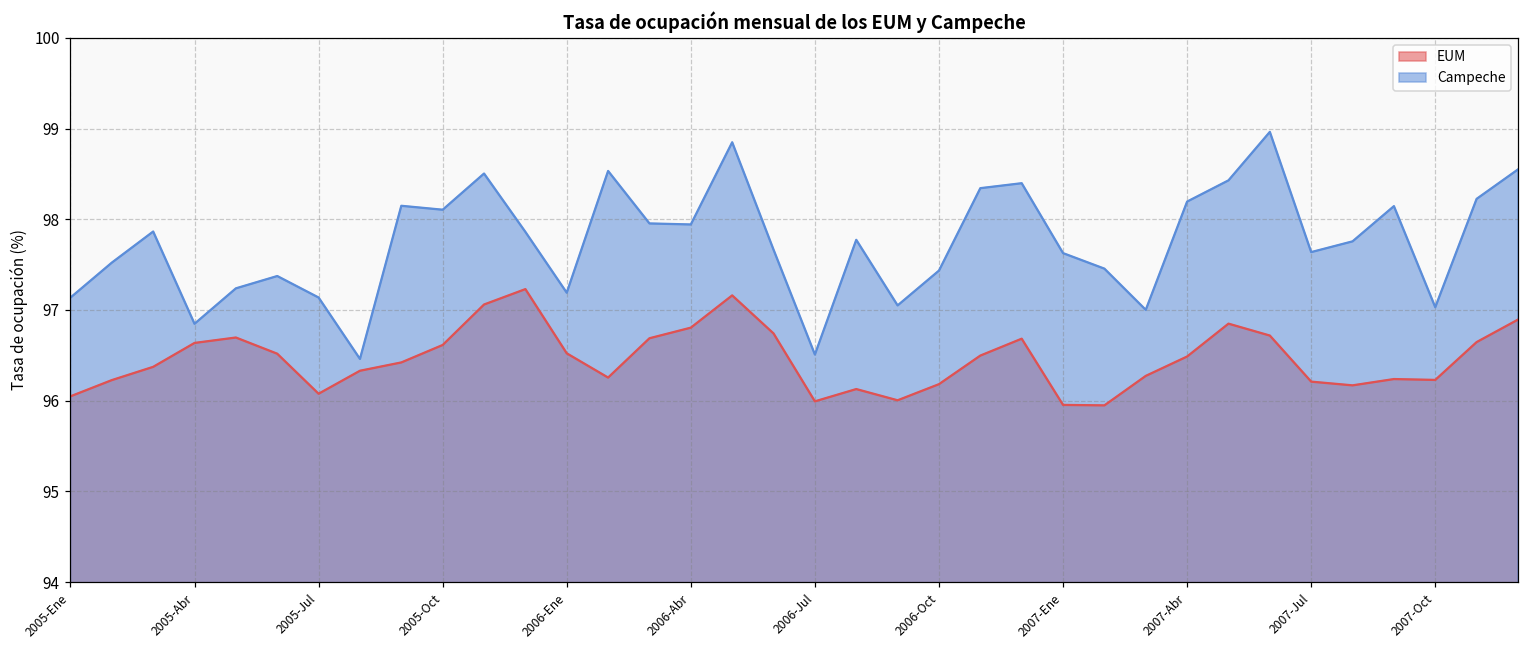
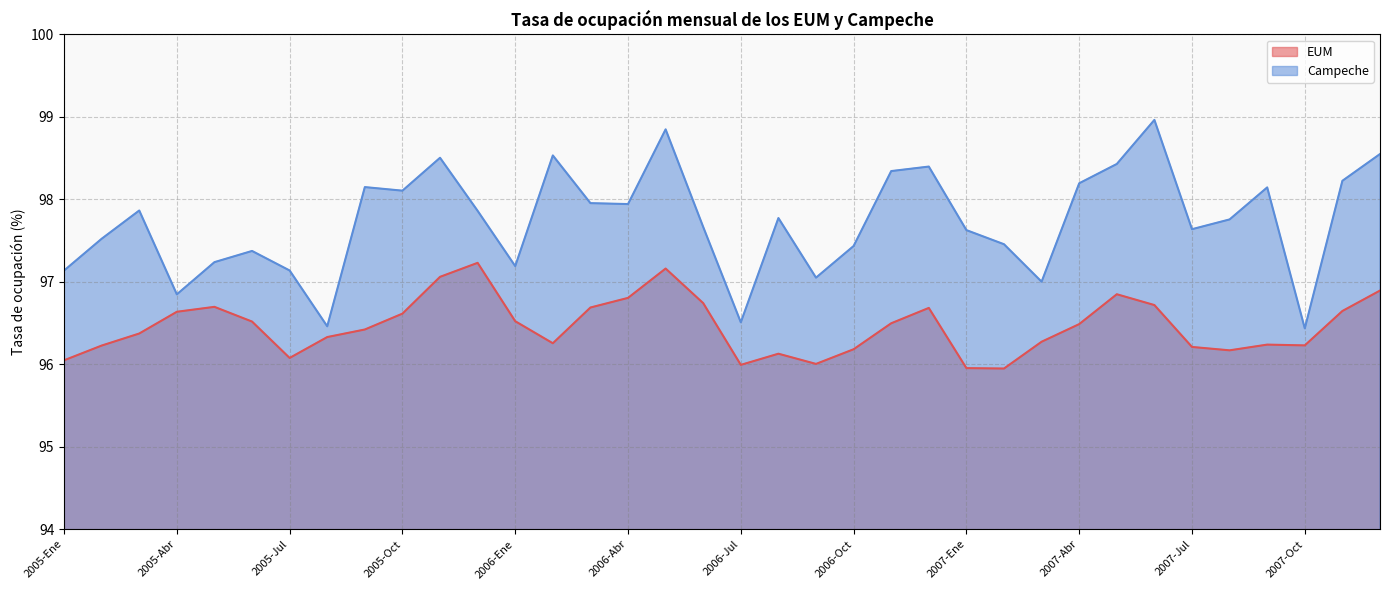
  {
    "EUM": {
      "2005-Ene": 96.0,
      "2005-Abr": 96.6,
      "2005-Jul": 96.1,
      "2005-Oct": 96.6,
      "2006-Ene": 96.5,
      "2006-Abr": 96.8,
      "2006-Jul": 96.0,
      "2006-Oct": 96.2,
      "2007-Ene": 96.0,
      "2007-Abr": 96.5,
      "2007-Jul": 96.2,
      "2007-Oct": 96.2
    },
    "Campeche": {
      "2005-Ene": 97.1,
      "2005-Abr": 96.8,
      "2005-Jul": 97.1,
      "2005-Oct": 98.1,
      "2006-Ene": 97.2,
      "2006-Abr": 97.9,
      "2006-Jul": 96.5,
      "2006-Oct": 97.4,
      "2007-Ene": 97.6,
      "2007-Abr": 98.2,
      "2007-Jul": 97.6,
-     "2007-Oct": 97.0
+     "2007-Oct": 96.4
    }
  }
